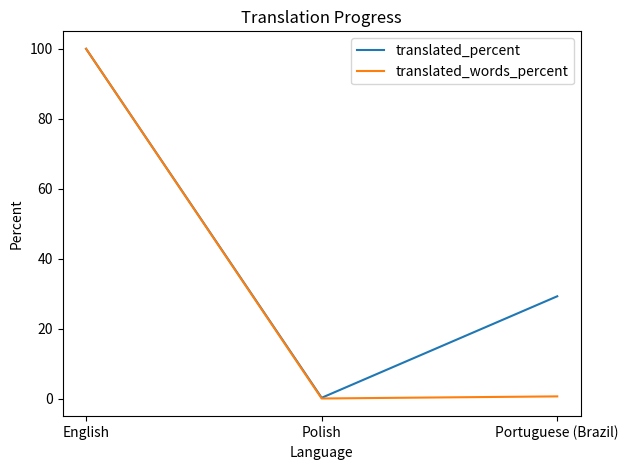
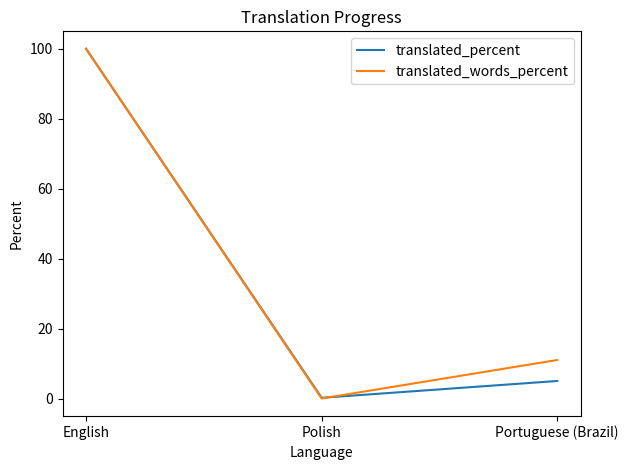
  {
    "translated_percent": {
-     "Portuguese (Brazil)": 29
+     "Portuguese (Brazil)": 5
    },
    "translated_words_percent": {
-     "Portuguese (Brazil)": 1
+     "Portuguese (Brazil)": 11
    }
  }
